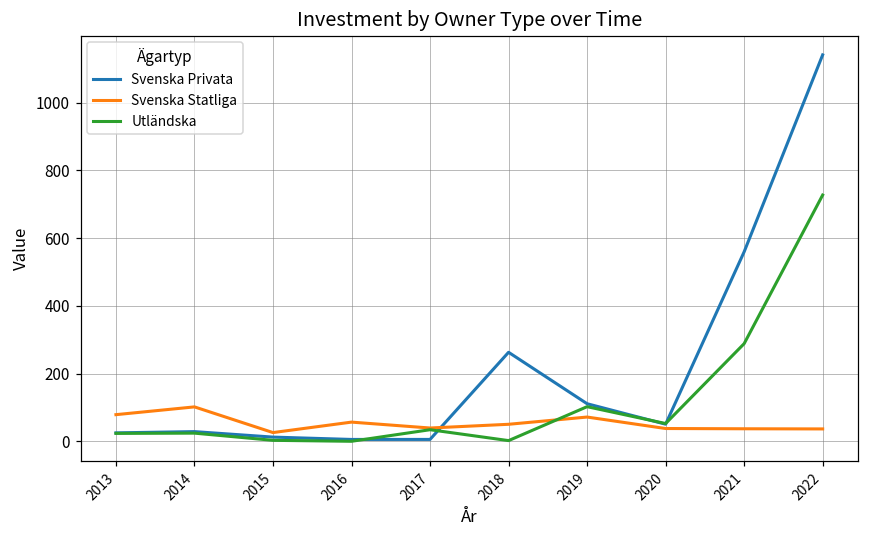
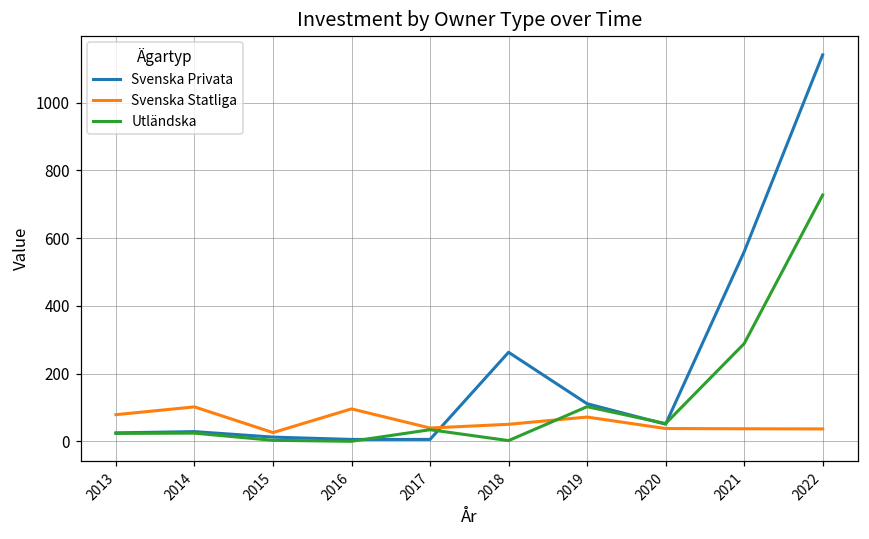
  {
    "Svenska Privata": {
      "2015": 10,
      "2017": 10,
      "2018": 260,
      "2019": 110,
      "2021": 560,
      "2022": 1140
    },
    "Svenska Statliga": {
      "2013": 80,
      "2014": 100,
      "2015": 30,
-     "2016": 60,
+     "2016": 100,
      "2018": 50,
      "2019": 70,
      "2020": 40,
      "2021": 40,
      "2022": 40
    },
    "Utländska": {
      "2015": 0,
      "2018": 0,
      "2019": 100,
      "2021": 290,
      "2022": 730
    }
  }
